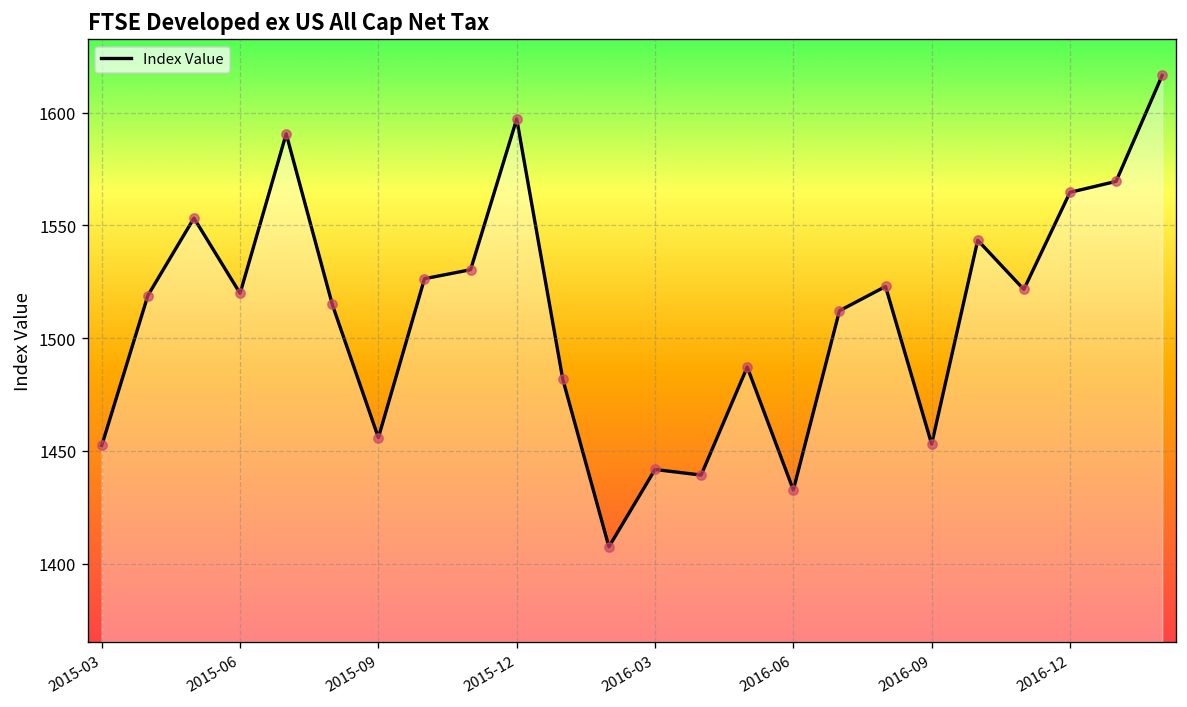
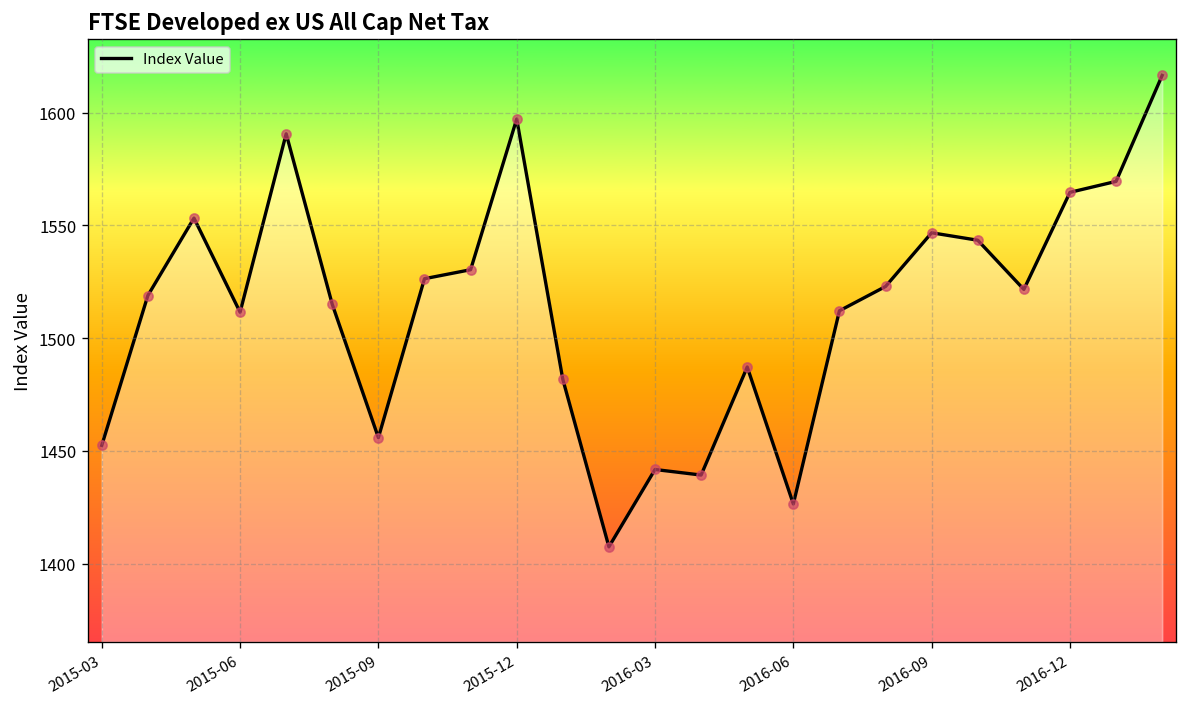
  {
    "2015-03": 1452,
-   "2015-06": 1520,
+   "2015-06": 1511,
    "2015-09": 1456,
    "2015-12": 1597,
    "2016-03": 1442,
-   "2016-06": 1433,
-   "2016-09": 1453,
+   "2016-06": 1426,
+   "2016-09": 1547,
    "2016-12": 1565
  }
